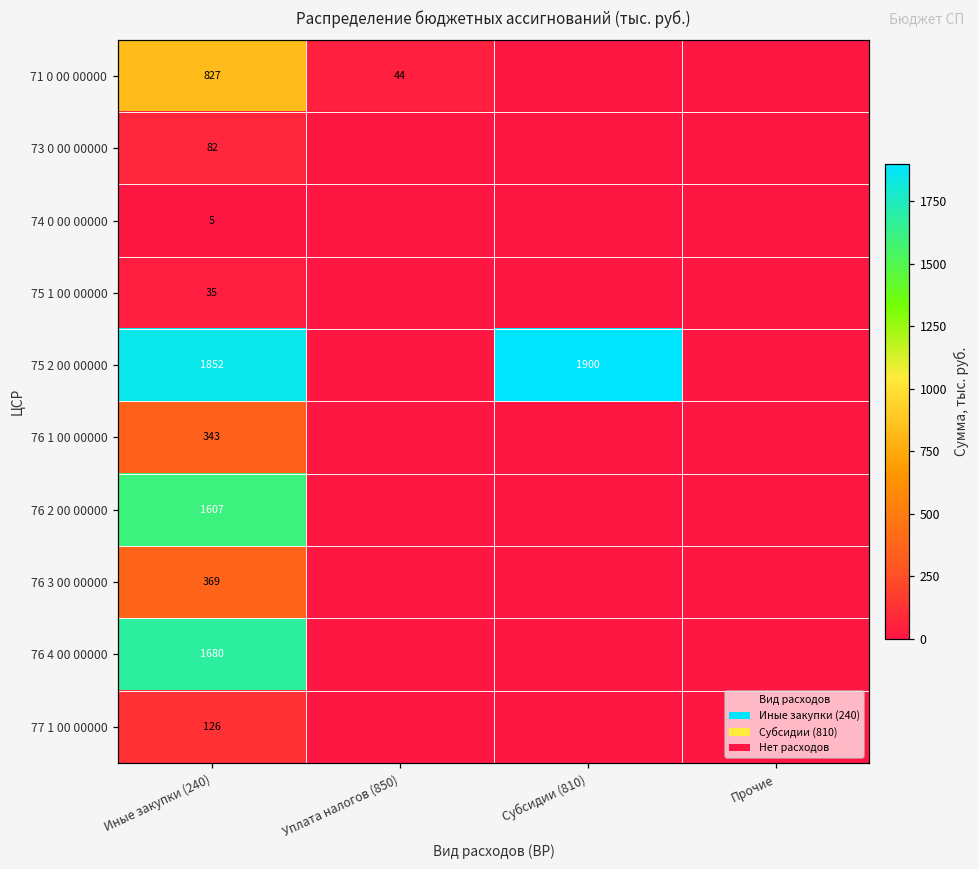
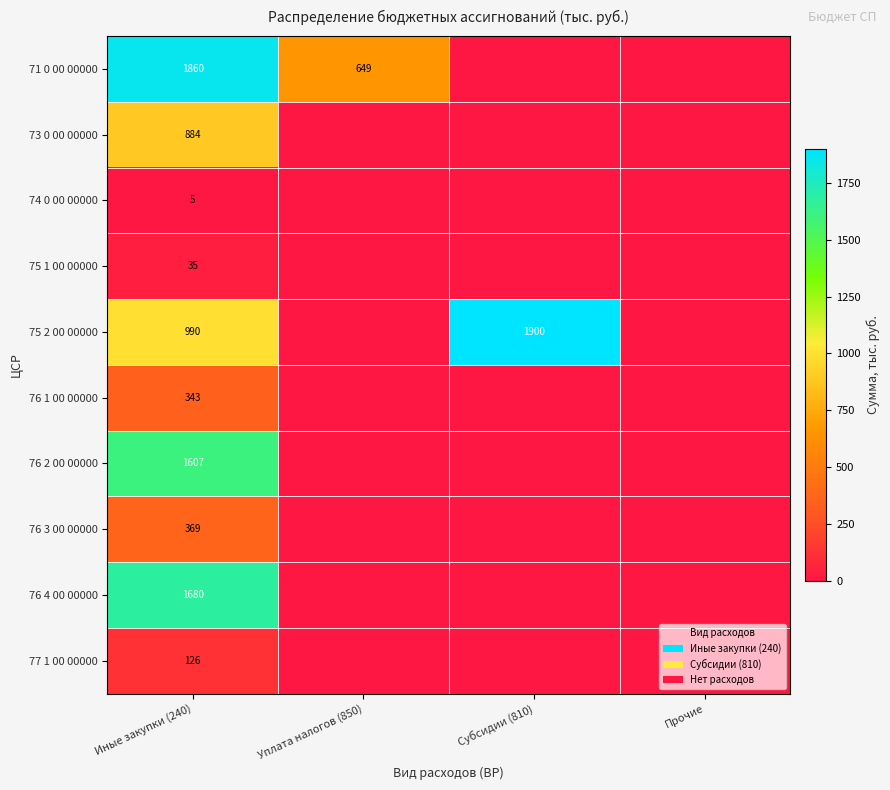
  {
    "71 0 00 00000": {
-     "Иные закупки (240)": 827,
-     "Уплата налогов (850)": 44
+     "Иные закупки (240)": 1860,
+     "Уплата налогов (850)": 649
    },
    "73 0 00 00000": {
-     "Иные закупки (240)": 82
+     "Иные закупки (240)": 884
    },
    "74 0 00 00000": {
      "Иные закупки (240)": 5
    },
    "75 1 00 00000": {
      "Иные закупки (240)": 35
    },
    "75 2 00 00000": {
-     "Иные закупки (240)": 1852,
+     "Иные закупки (240)": 990,
      "Субсидии (810)": 1900
    },
    "76 1 00 00000": {
      "Иные закупки (240)": 343
    },
    "76 2 00 00000": {
      "Иные закупки (240)": 1607
    },
    "76 3 00 00000": {
      "Иные закупки (240)": 369
    },
    "76 4 00 00000": {
      "Иные закупки (240)": 1680
    },
    "77 1 00 00000": {
      "Иные закупки (240)": 126
    }
  }
